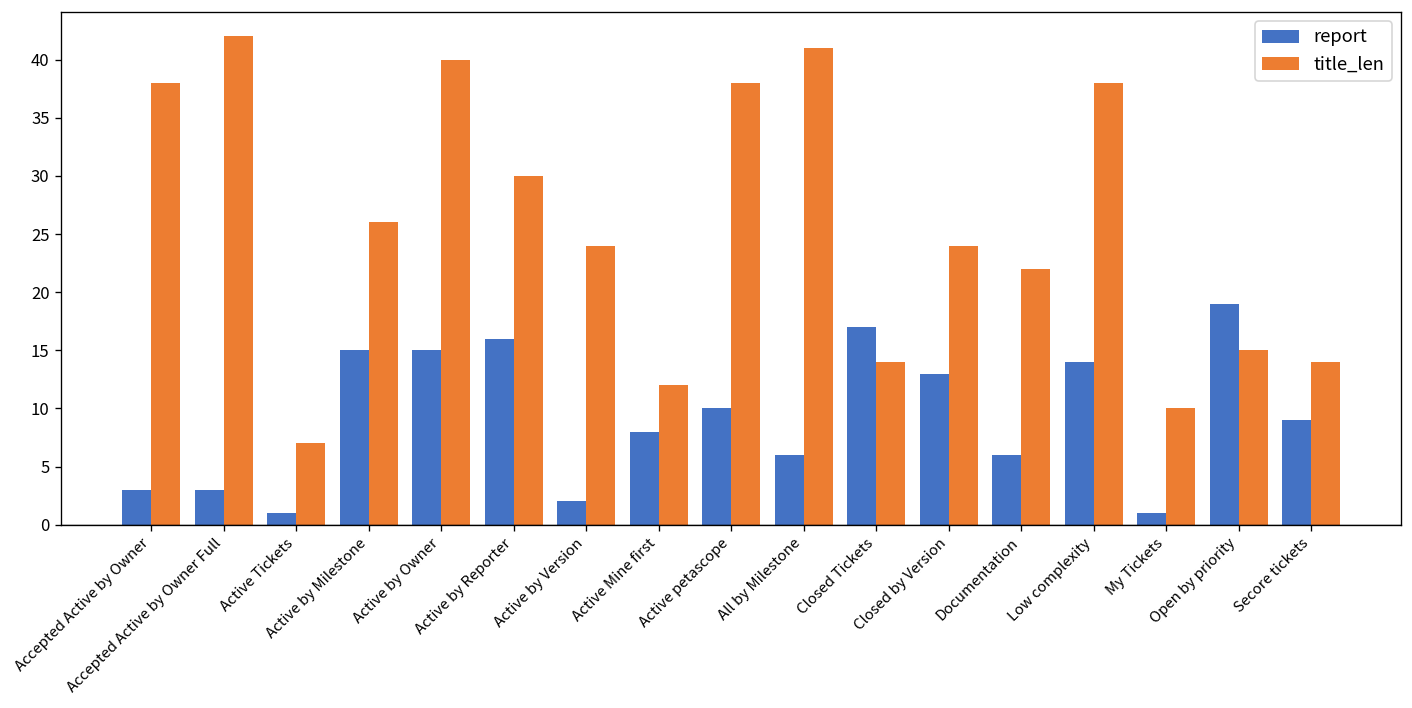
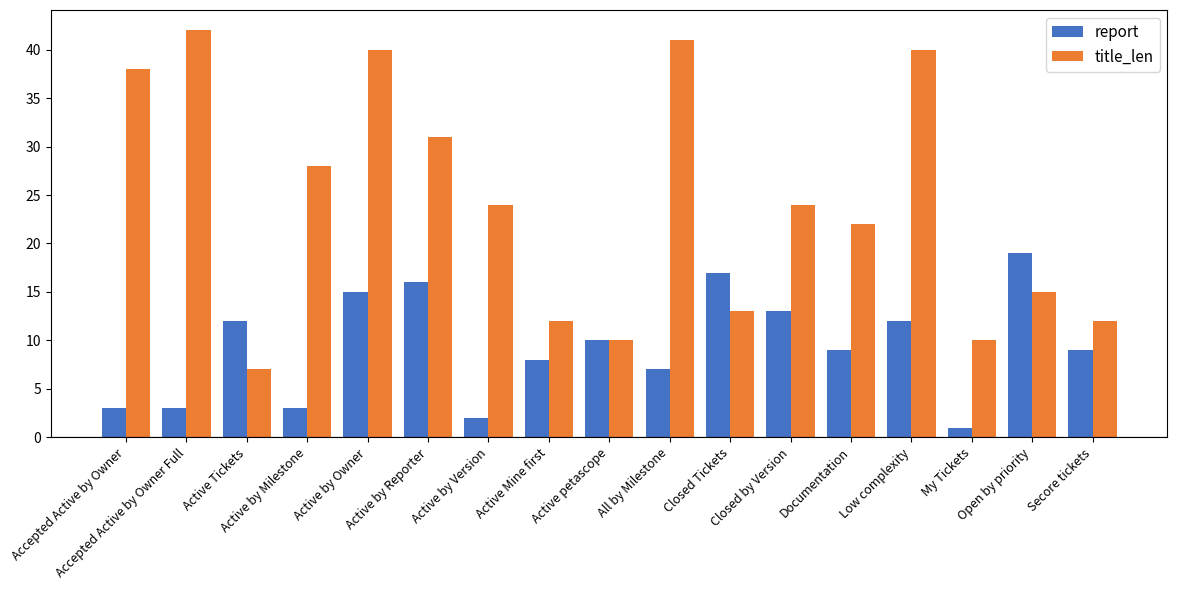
  {
    "report": {
      "Accepted Active by Owner": 3,
      "Accepted Active by Owner Full": 3,
-     "Active Tickets": 1,
-     "Active by Milestone": 15,
+     "Active Tickets": 12,
+     "Active by Milestone": 3,
      "Active by Owner": 15,
      "Active by Reporter": 16,
      "Active by Version": 2,
      "Active Mine first": 8,
      "Active petascope": 10,
-     "All by Milestone": 6,
+     "All by Milestone": 7,
      "Closed Tickets": 17,
      "Closed by Version": 13,
-     "Documentation": 6,
-     "Low complexity": 14,
+     "Documentation": 9,
+     "Low complexity": 12,
      "My Tickets": 1,
      "Open by priority": 19,
      "Secore tickets": 9
    },
    "title_len": {
      "Accepted Active by Owner": 38,
      "Accepted Active by Owner Full": 42,
      "Active Tickets": 7,
-     "Active by Milestone": 26,
+     "Active by Milestone": 28,
      "Active by Owner": 40,
-     "Active by Reporter": 30,
+     "Active by Reporter": 31,
      "Active by Version": 24,
      "Active Mine first": 12,
-     "Active petascope": 38,
+     "Active petascope": 10,
      "All by Milestone": 41,
-     "Closed Tickets": 14,
+     "Closed Tickets": 13,
      "Closed by Version": 24,
      "Documentation": 22,
-     "Low complexity": 38,
+     "Low complexity": 40,
      "My Tickets": 10,
      "Open by priority": 15,
-     "Secore tickets": 14
+     "Secore tickets": 12
    }
  }
